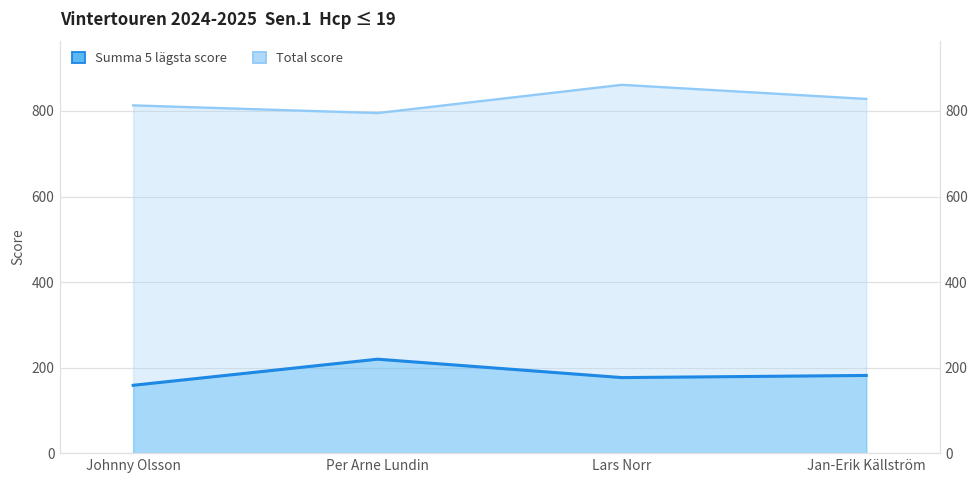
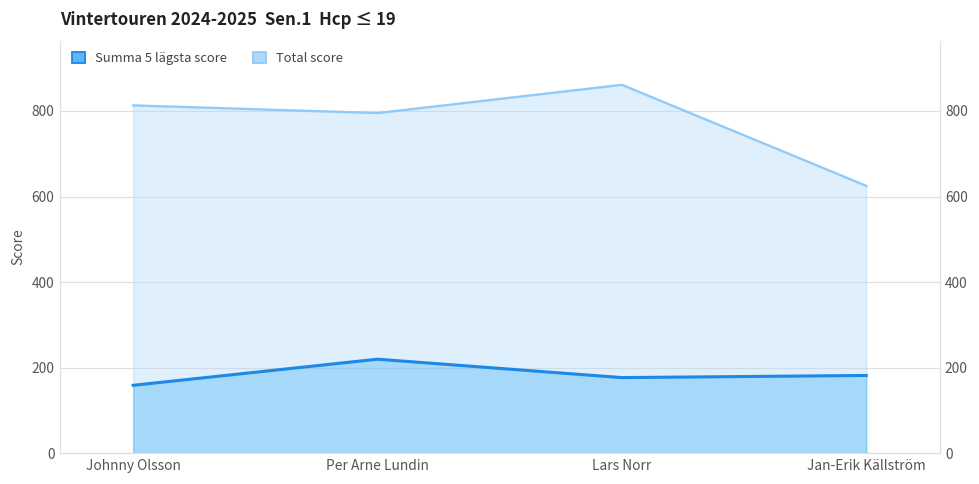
  {
    "Summa 5 lägsta score": {
      "Johnny Olsson": 160,
      "Per Arne Lundin": 220,
      "Lars Norr": 180,
      "Jan-Erik Källström": 180
    },
    "Total score": {
      "Johnny Olsson": 810,
      "Per Arne Lundin": 800,
      "Lars Norr": 860,
-     "Jan-Erik Källström": 830
+     "Jan-Erik Källström": 630
    }
  }
